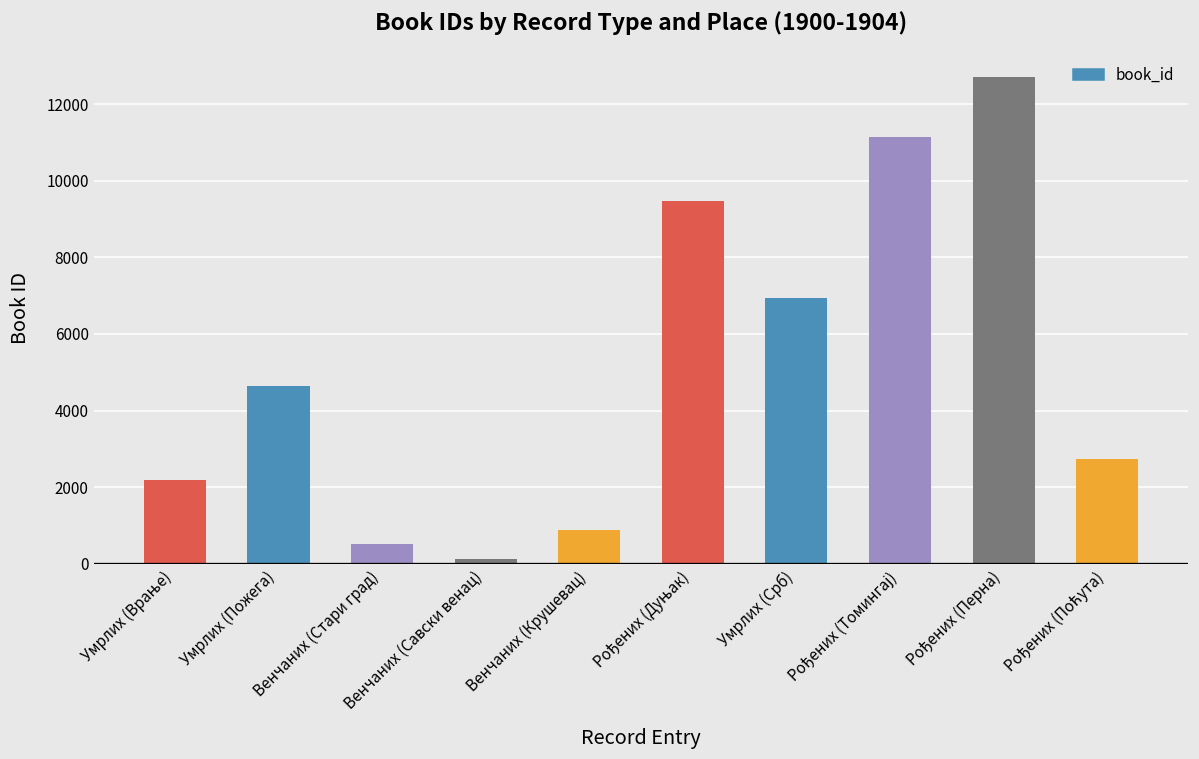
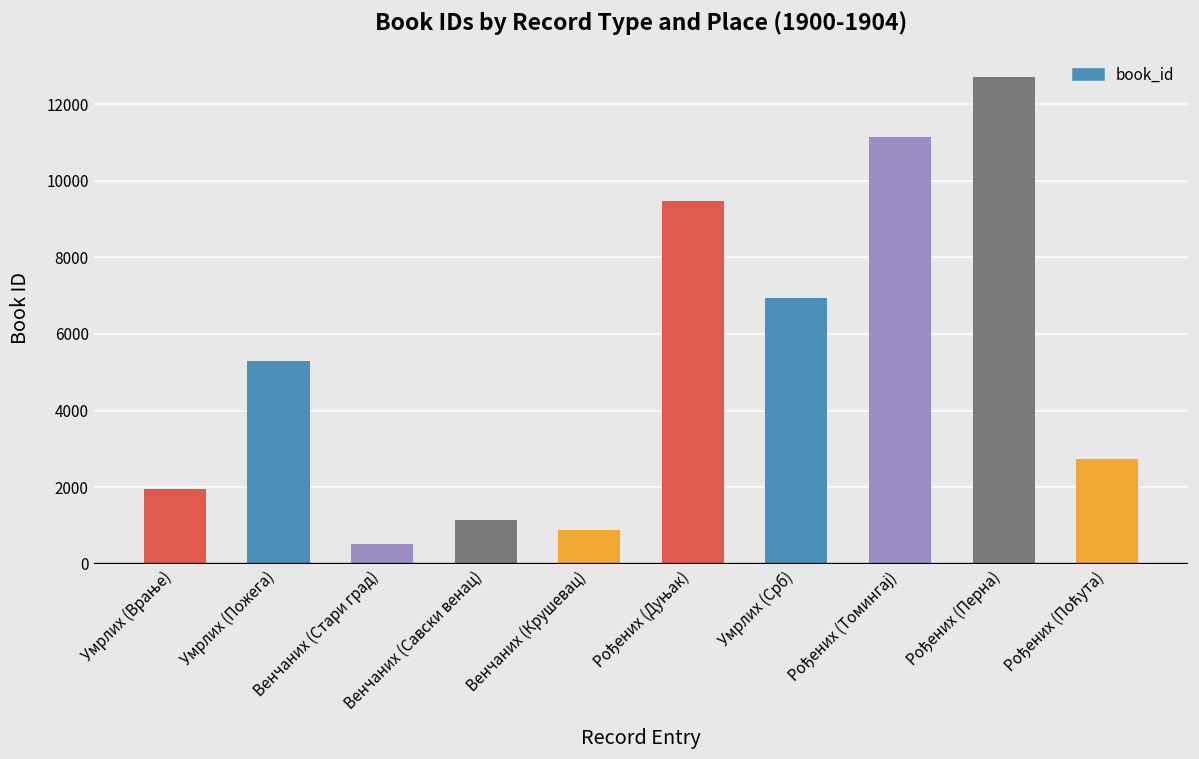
  {
-   "Умрлих (Врање)": 2200,
-   "Умрлих (Пожега)": 4600,
+   "Умрлих (Врање)": 1900,
+   "Умрлих (Пожега)": 5300,
    "Венчаних (Стари град)": 500,
-   "Венчаних (Савски венац)": 100,
+   "Венчаних (Савски венац)": 1100,
    "Венчаних (Крушевац)": 900,
    "Рођених (Дуњак)": 9500,
    "Умрлих (Срб)": 6900,
    "Рођених (Томингај)": 11100,
    "Рођених (Перна)": 12700,
    "Рођених (Поћута)": 2700
  }
